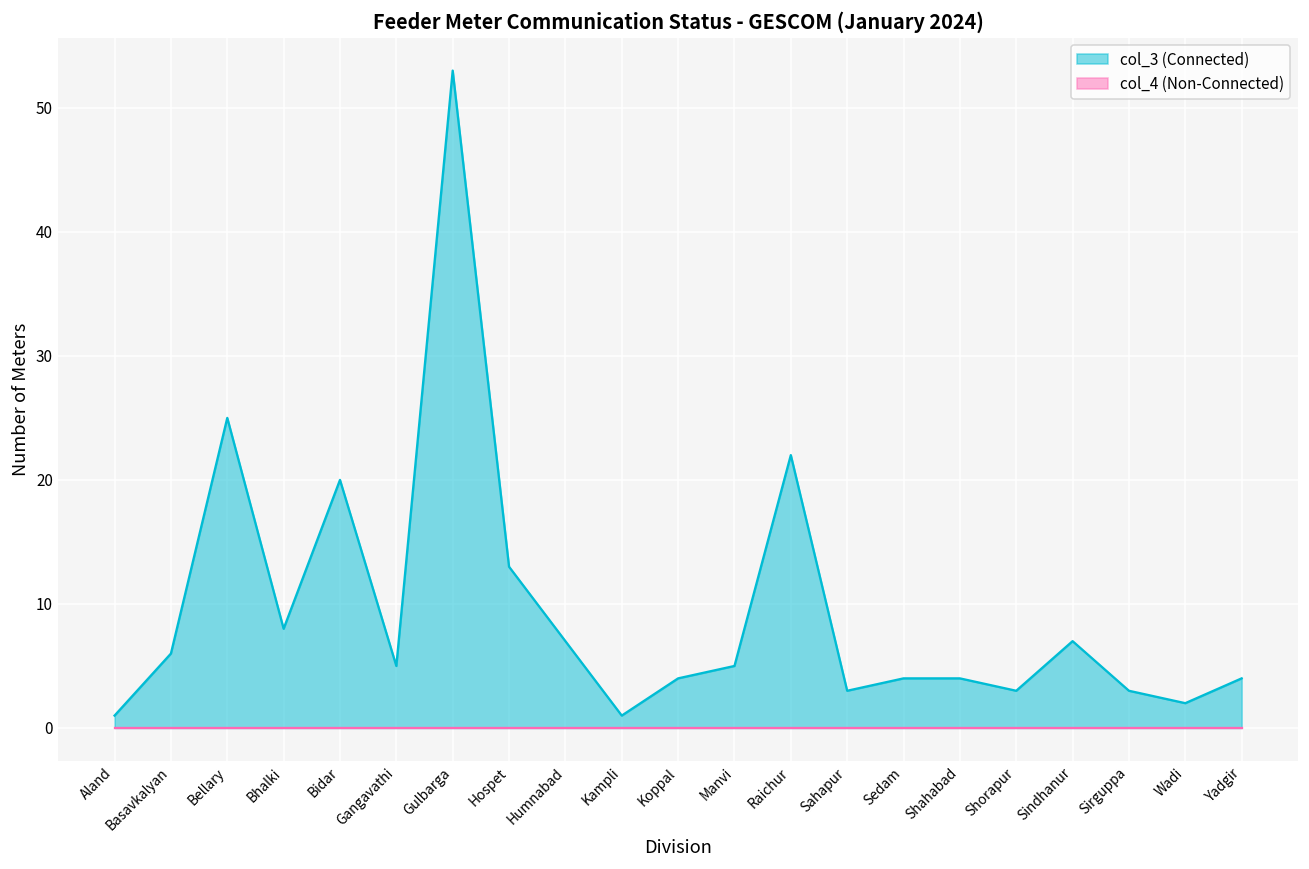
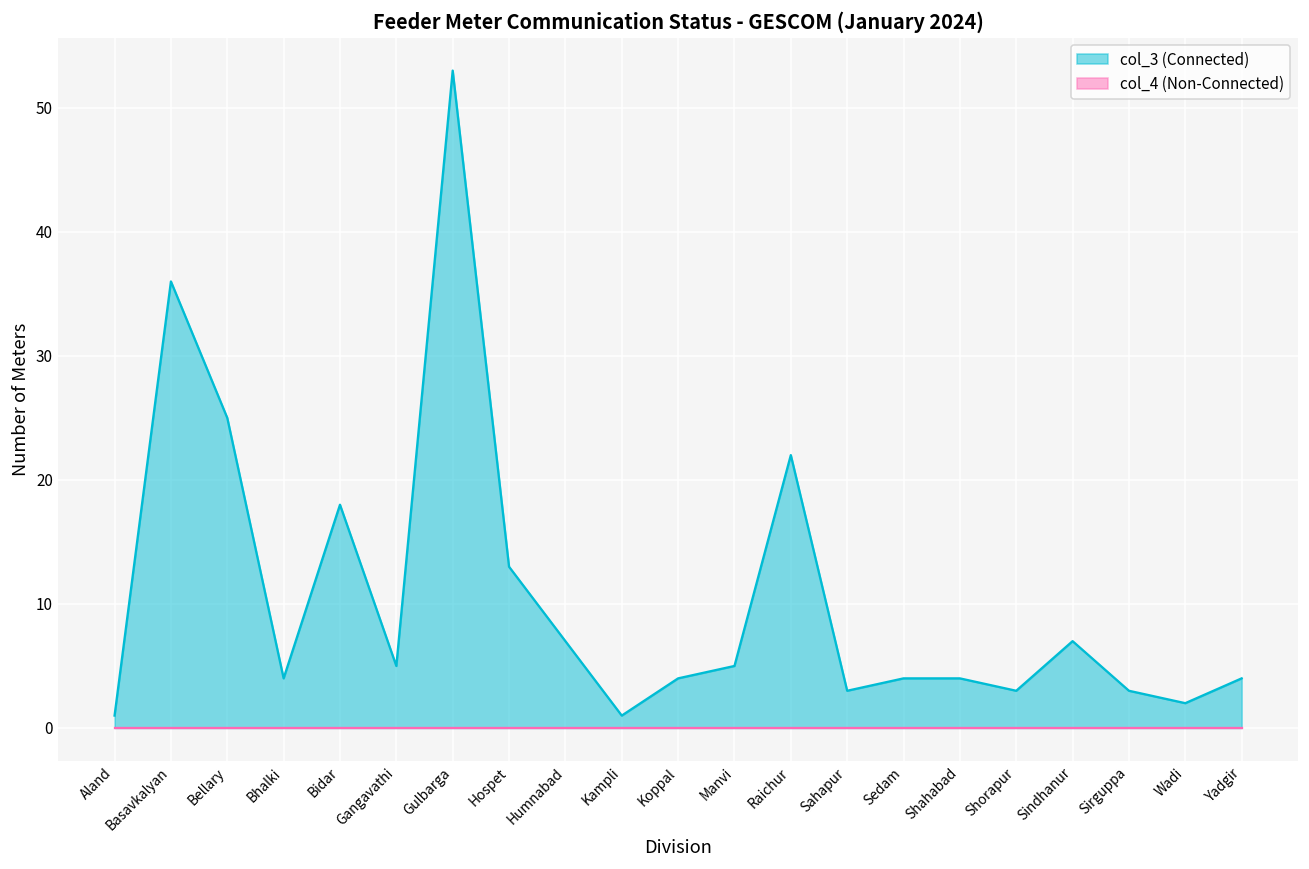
  {
    "col_3 (Connected)": {
      "Aland": 1,
-     "Basavkalyan": 6,
+     "Basavkalyan": 36,
      "Bellary": 25,
-     "Bhalki": 8,
-     "Bidar": 20,
+     "Bhalki": 4,
+     "Bidar": 18,
      "Gangavathi": 5,
      "Gulbarga": 53,
      "Hospet": 13,
      "Humnabad": 7,
      "Kampli": 1,
      "Koppal": 4,
      "Manvi": 5,
      "Raichur": 22,
      "Sahapur": 3,
      "Sedam": 4,
      "Shahabad": 4,
      "Shorapur": 3,
      "Sindhanur": 7,
      "Sirguppa": 3,
      "Wadi": 2,
      "Yadgir": 4
    },
    "col_4 (Non-Connected)": {
      "Aland": 0,
      "Basavkalyan": 0,
      "Bellary": 0,
      "Bhalki": 0,
      "Bidar": 0,
      "Gangavathi": 0,
      "Gulbarga": 0,
      "Hospet": 0,
      "Humnabad": 0,
      "Kampli": 0,
      "Koppal": 0,
      "Manvi": 0,
      "Raichur": 0,
      "Sahapur": 0,
      "Sedam": 0,
      "Shahabad": 0,
      "Shorapur": 0,
      "Sindhanur": 0,
      "Sirguppa": 0,
      "Wadi": 0,
      "Yadgir": 0
    }
  }
